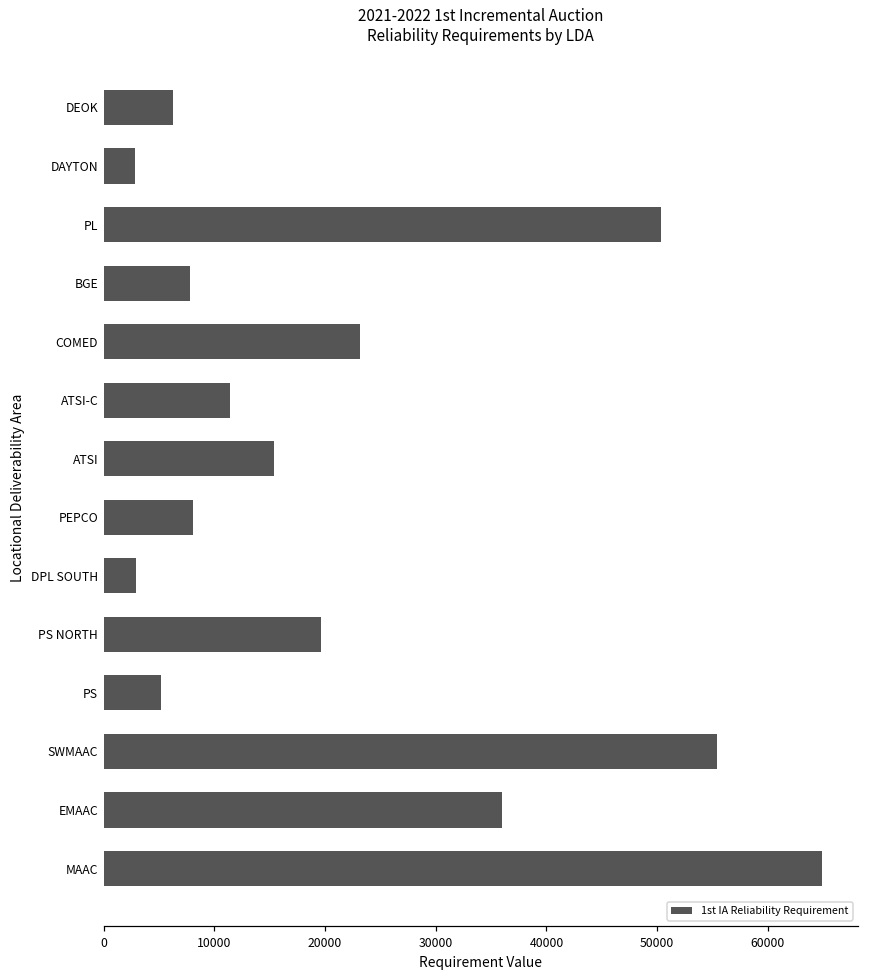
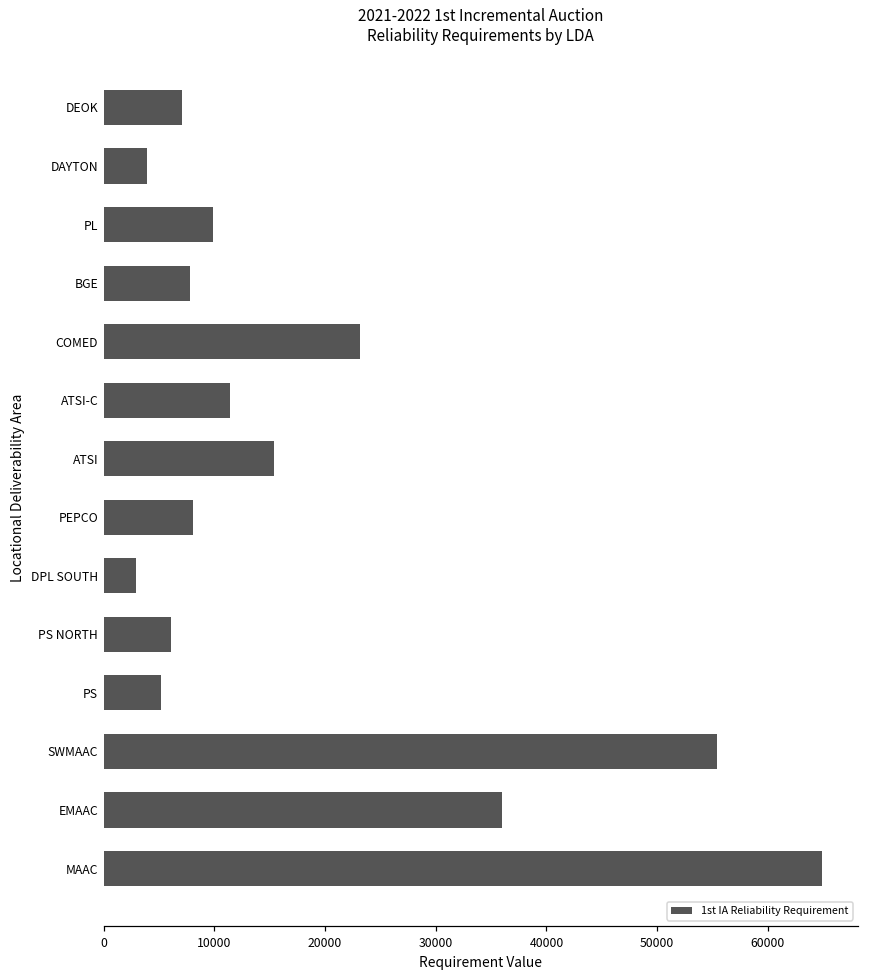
  {
-   "DEOK": 6200,
-   "DAYTON": 2800,
-   "PL": 50300,
+   "DEOK": 7100,
+   "DAYTON": 3900,
+   "PL": 9900,
    "BGE": 7800,
    "COMED": 23200,
    "ATSI-C": 11400,
    "ATSI": 15400,
    "PEPCO": 8100,
    "DPL SOUTH": 2900,
-   "PS NORTH": 19700,
+   "PS NORTH": 6100,
    "PS": 5200,
    "SWMAAC": 55400,
    "EMAAC": 36000,
    "MAAC": 64900
  }
